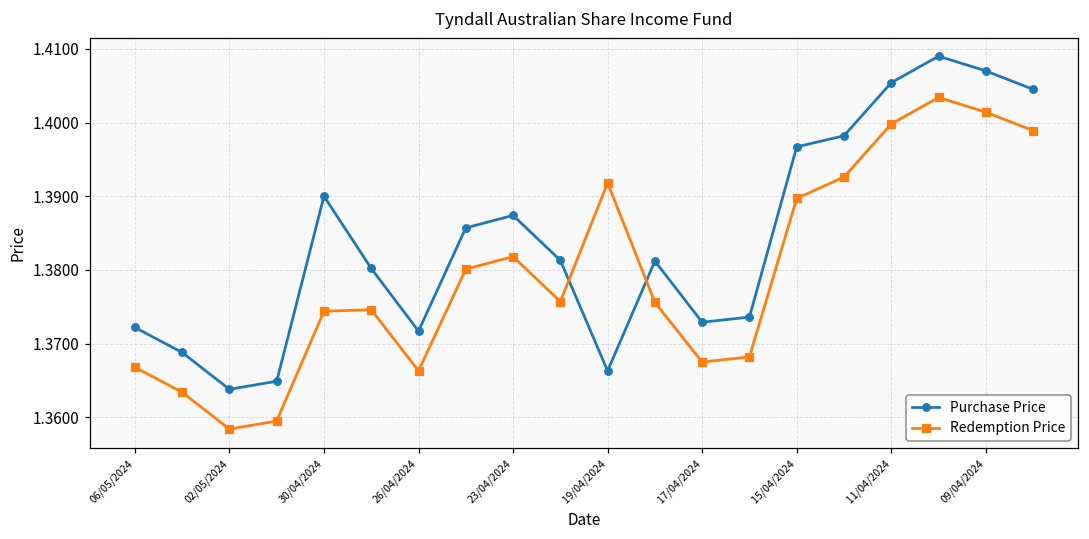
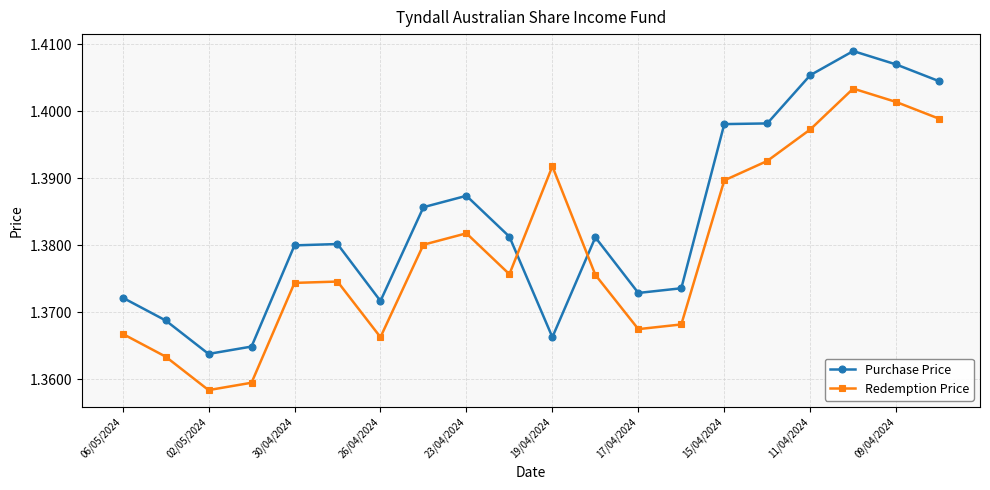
  {
    "Purchase Price": {
      "06/05/2024": 1.372,
      "02/05/2024": 1.364,
-     "30/04/2024": 1.39,
+     "30/04/2024": 1.38,
      "26/04/2024": 1.372,
      "23/04/2024": 1.387,
      "19/04/2024": 1.366,
      "17/04/2024": 1.373,
-     "15/04/2024": 1.397,
+     "15/04/2024": 1.398,
      "11/04/2024": 1.405,
      "09/04/2024": 1.407
    },
    "Redemption Price": {
      "06/05/2024": 1.367,
      "02/05/2024": 1.358,
      "30/04/2024": 1.374,
      "26/04/2024": 1.366,
      "23/04/2024": 1.382,
      "19/04/2024": 1.392,
      "17/04/2024": 1.368,
      "15/04/2024": 1.390,
-     "11/04/2024": 1.400,
+     "11/04/2024": 1.397,
      "09/04/2024": 1.401
    }
  }
